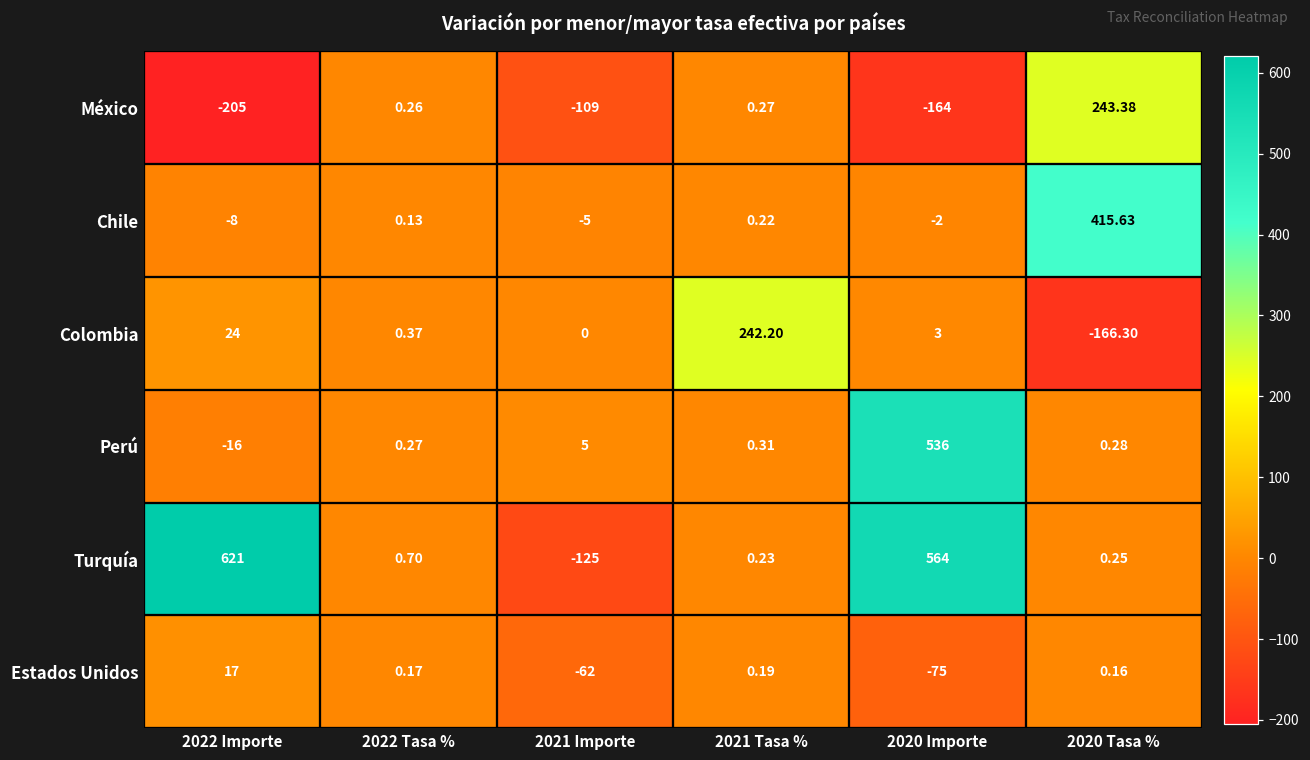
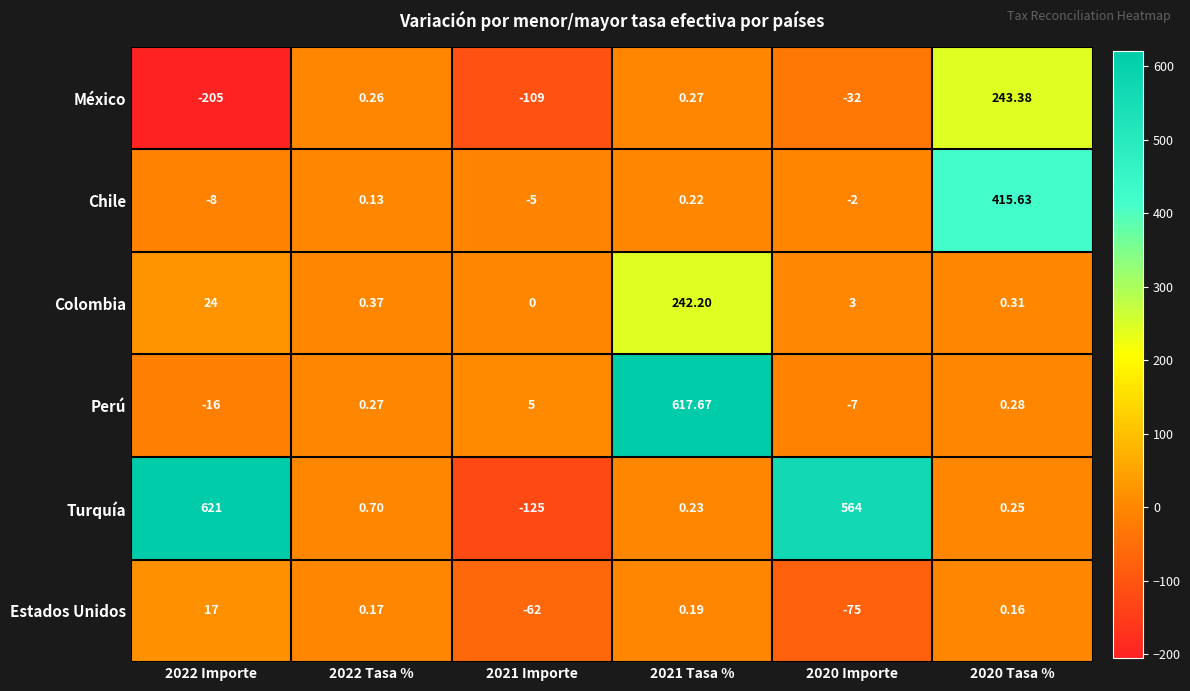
  {
    "México": {
      "2022 Importe": -205,
      "2022 Tasa %": 0.26,
      "2021 Importe": -109,
      "2021 Tasa %": 0.27,
-     "2020 Importe": -164,
+     "2020 Importe": -32,
      "2020 Tasa %": 243.38
    },
    "Chile": {
      "2022 Importe": -8,
      "2022 Tasa %": 0.13,
      "2021 Importe": -5,
      "2021 Tasa %": 0.22,
      "2020 Importe": -2,
      "2020 Tasa %": 415.63
    },
    "Colombia": {
      "2022 Importe": 24,
      "2022 Tasa %": 0.37,
      "2021 Importe": 0,
      "2021 Tasa %": 242.20,
      "2020 Importe": 3,
-     "2020 Tasa %": -166.30
+     "2020 Tasa %": 0.31
    },
    "Perú": {
      "2022 Importe": -16,
      "2022 Tasa %": 0.27,
      "2021 Importe": 5,
-     "2021 Tasa %": 0.31,
-     "2020 Importe": 536,
+     "2021 Tasa %": 617.67,
+     "2020 Importe": -7,
      "2020 Tasa %": 0.28
    },
    "Turquía": {
      "2022 Importe": 621,
      "2022 Tasa %": 0.70,
      "2021 Importe": -125,
      "2021 Tasa %": 0.23,
      "2020 Importe": 564,
      "2020 Tasa %": 0.25
    },
    "Estados Unidos": {
      "2022 Importe": 17,
      "2022 Tasa %": 0.17,
      "2021 Importe": -62,
      "2021 Tasa %": 0.19,
      "2020 Importe": -75,
      "2020 Tasa %": 0.16
    }
  }
